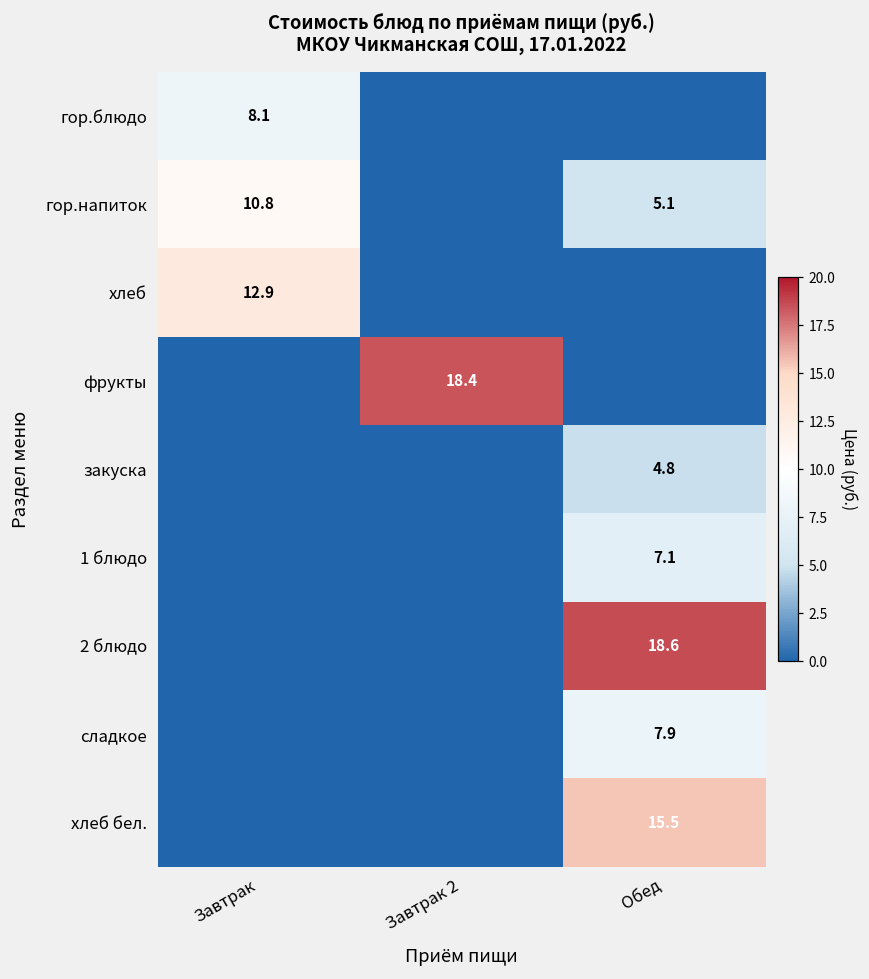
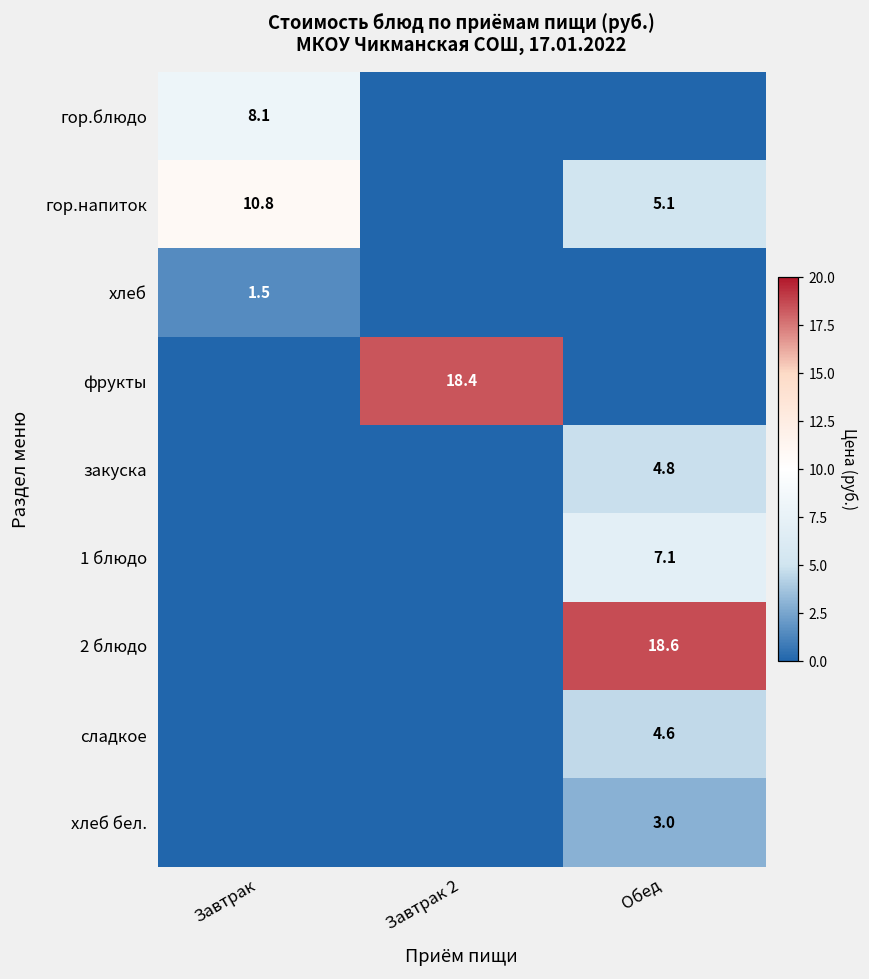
  {
    "гор.блюдо": {
      "Завтрак": 8.1
    },
    "гор.напиток": {
      "Завтрак": 10.8,
      "Обед": 5.1
    },
    "хлеб": {
-     "Завтрак": 12.9
+     "Завтрак": 1.5
    },
    "фрукты": {
      "Завтрак 2": 18.4
    },
    "закуска": {
      "Обед": 4.8
    },
    "1 блюдо": {
      "Обед": 7.1
    },
    "2 блюдо": {
      "Обед": 18.6
    },
    "сладкое": {
-     "Обед": 7.9
+     "Обед": 4.6
    },
    "хлеб бел.": {
-     "Обед": 15.5
+     "Обед": 3.0
    }
  }
